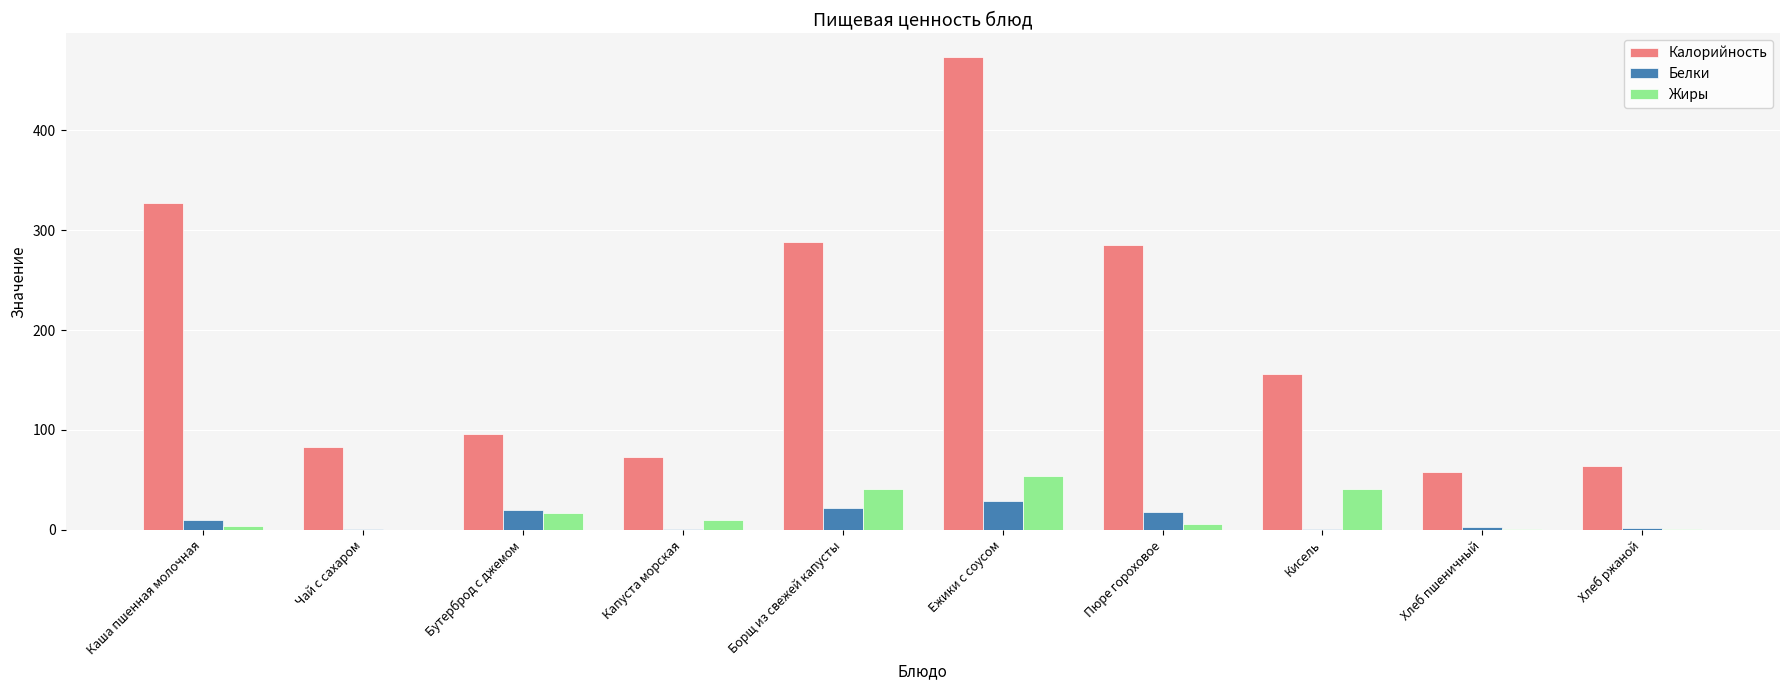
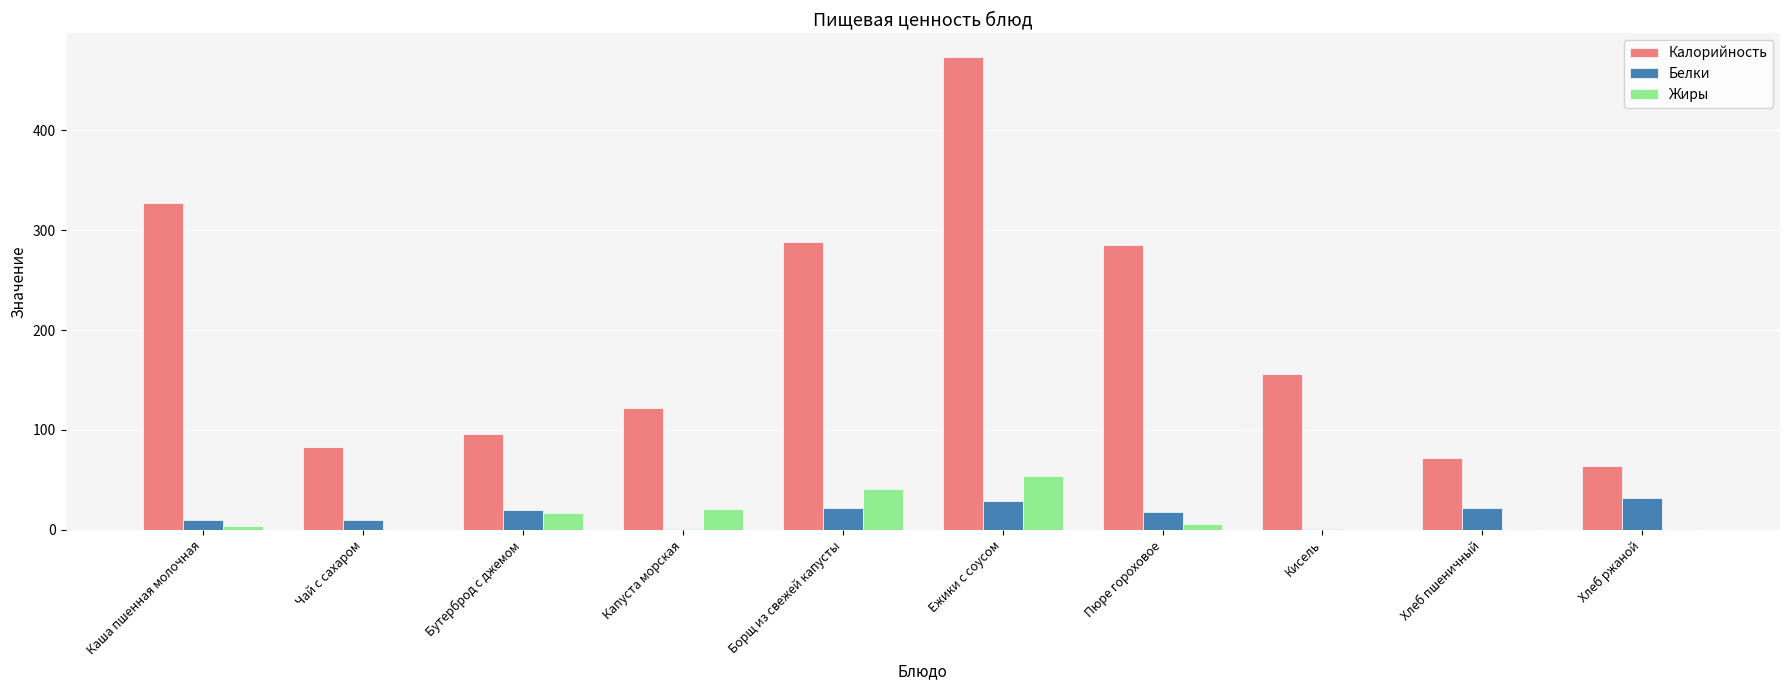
  {
    "Калорийность": {
      "Каша пшенная молочная": 330,
      "Чай с сахаром": 80,
      "Бутерброд с джемом": 100,
-     "Капуста морская": 70,
+     "Капуста морская": 120,
      "Борщ из свежей капусты": 290,
      "Ежики с соусом": 470,
      "Пюре гороховое": 290,
      "Кисель": 160,
-     "Хлеб пшеничный": 60,
+     "Хлеб пшеничный": 70,
      "Хлеб ржаной": 60
    },
    "Белки": {
      "Каша пшенная молочная": 10,
-     "Чай с сахаром": 0,
+     "Чай с сахаром": 10,
      "Бутерброд с джемом": 20,
      "Борщ из свежей капусты": 20,
      "Ежики с соусом": 30,
      "Пюре гороховое": 20,
-     "Хлеб пшеничный": 0,
-     "Хлеб ржаной": 0
+     "Хлеб пшеничный": 20,
+     "Хлеб ржаной": 30
    },
    "Жиры": {
      "Каша пшенная молочная": 0,
      "Чай с сахаром": 0,
      "Бутерброд с джемом": 20,
-     "Капуста морская": 10,
+     "Капуста морская": 20,
      "Борщ из свежей капусты": 40,
      "Ежики с соусом": 50,
      "Пюре гороховое": 10,
-     "Кисель": 40
+     "Кисель": 0
    }
  }
